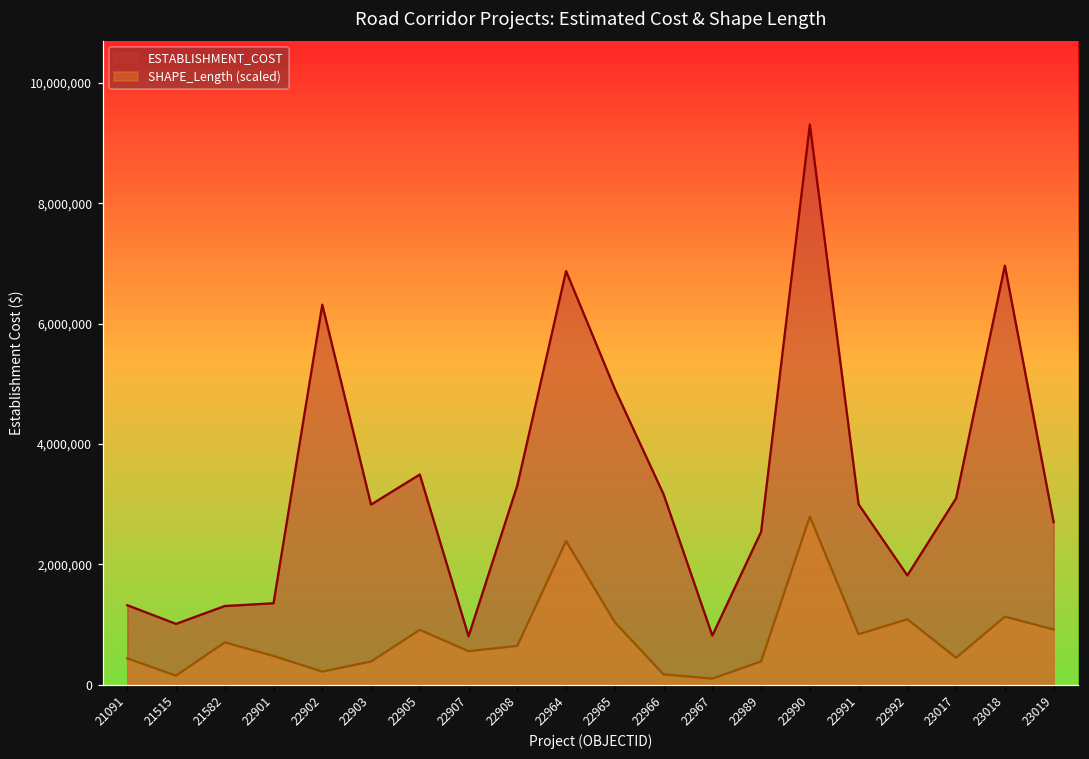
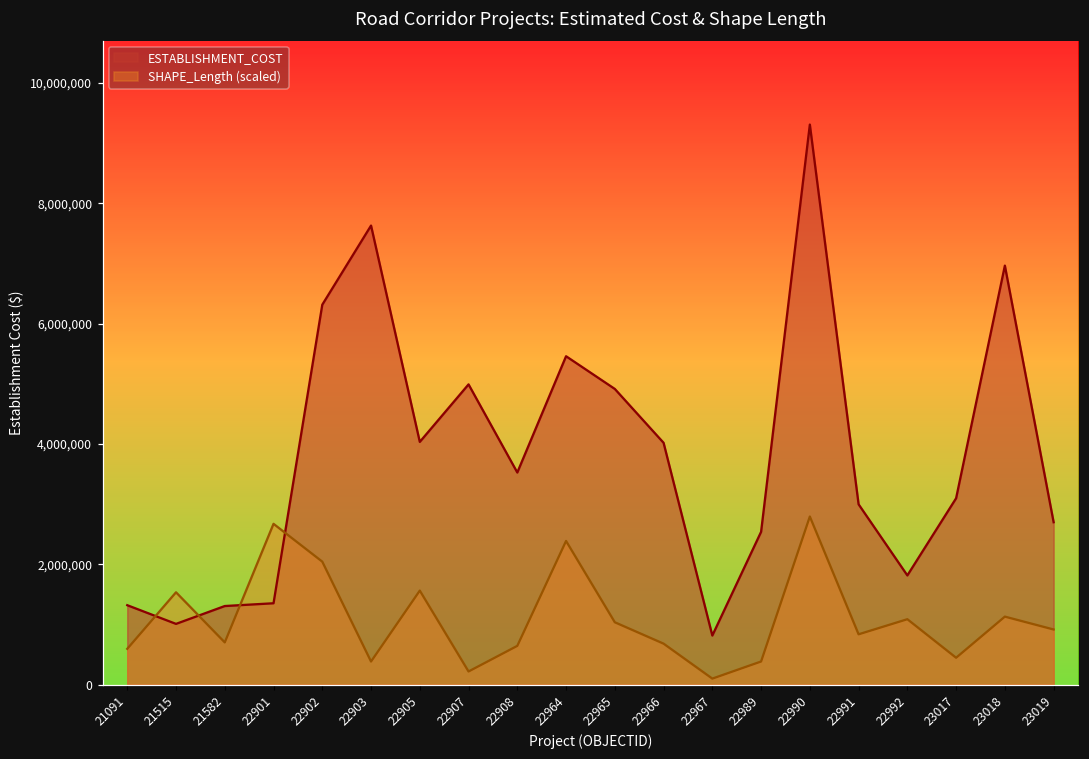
  {
    "ESTABLISHMENT_COST": {
      "21091": "1,300,000",
      "21515": "1,000,000",
      "21582": "1,300,000",
      "22901": "1,400,000",
      "22902": "6,300,000",
-     "22903": "3,000,000",
-     "22905": "3,500,000",
-     "22907": "800,000",
-     "22908": "3,300,000",
-     "22964": "6,900,000",
+     "22903": "7,600,000",
+     "22905": "4,000,000",
+     "22907": "5,000,000",
+     "22908": "3,500,000",
+     "22964": "5,500,000",
      "22965": "4,900,000",
-     "22966": "3,200,000",
+     "22966": "4,000,000",
      "22967": "800,000",
      "22989": "2,500,000",
      "22990": "9,300,000",
      "22991": "3,000,000",
      "22992": "1,800,000",
      "23017": "3,100,000",
      "23018": "7,000,000",
      "23019": "2,700,000"
    },
    "SHAPE_Length (scaled)": {
-     "21091": "400,000",
-     "21515": "100,000",
+     "21091": "600,000",
+     "21515": "1,500,000",
      "21582": "700,000",
-     "22901": "500,000",
-     "22902": "200,000",
+     "22901": "2,700,000",
+     "22902": "2,000,000",
      "22903": "400,000",
-     "22905": "900,000",
-     "22907": "600,000",
+     "22905": "1,600,000",
+     "22907": "200,000",
      "22908": "600,000",
      "22964": "2,400,000",
      "22965": "1,000,000",
-     "22966": "200,000",
+     "22966": "700,000",
      "22967": "100,000",
      "22989": "400,000",
      "22990": "2,800,000",
      "22991": "800,000",
      "22992": "1,100,000",
      "23017": "400,000",
      "23018": "1,100,000",
      "23019": "900,000"
    }
  }
